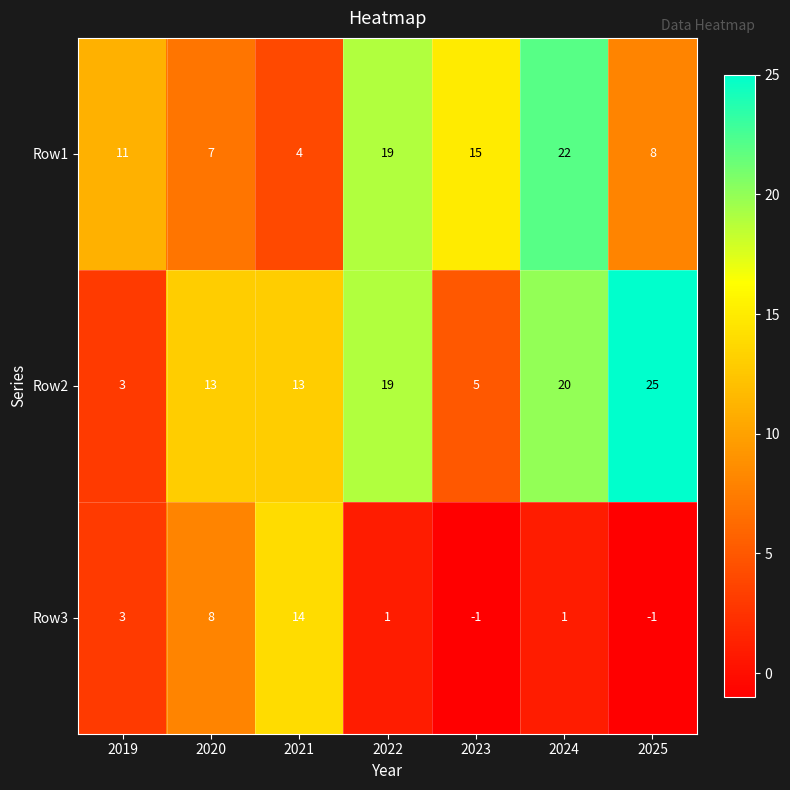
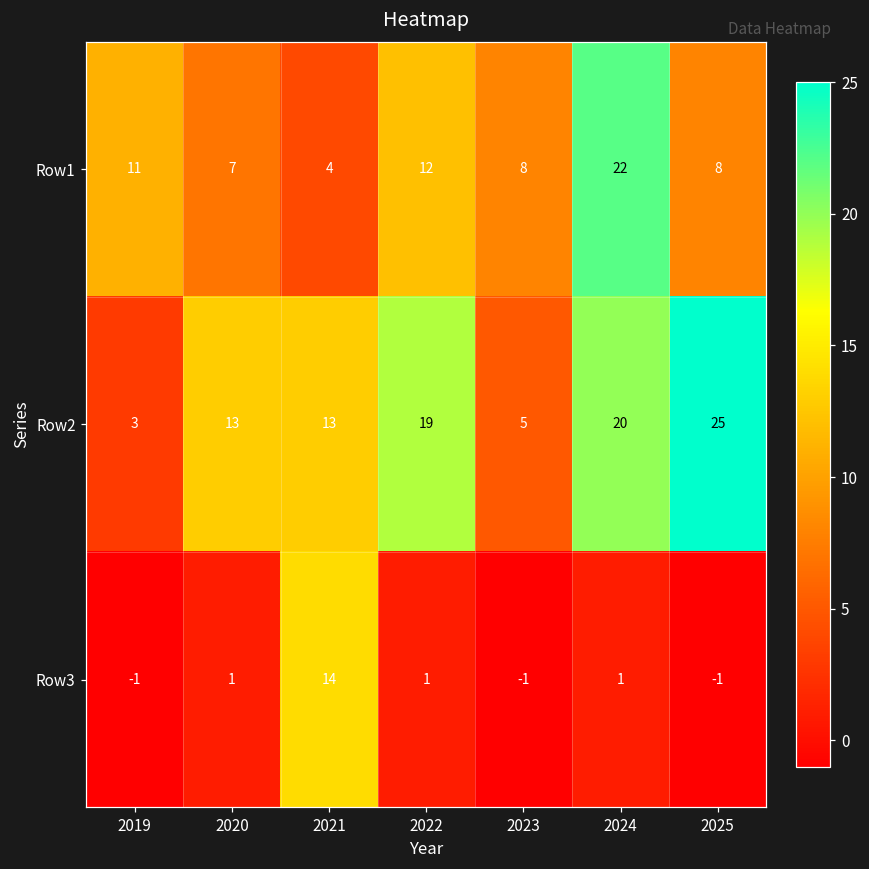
  {
    "Row1": {
      "2019": 11,
      "2020": 7,
      "2021": 4,
-     "2022": 19,
-     "2023": 15,
+     "2022": 12,
+     "2023": 8,
      "2024": 22,
      "2025": 8
    },
    "Row2": {
      "2019": 3,
      "2020": 13,
      "2021": 13,
      "2022": 19,
      "2023": 5,
      "2024": 20,
      "2025": 25
    },
    "Row3": {
-     "2019": 3,
-     "2020": 8,
+     "2019": -1,
+     "2020": 1,
      "2021": 14,
      "2022": 1,
      "2023": -1,
      "2024": 1,
      "2025": -1
    }
  }
